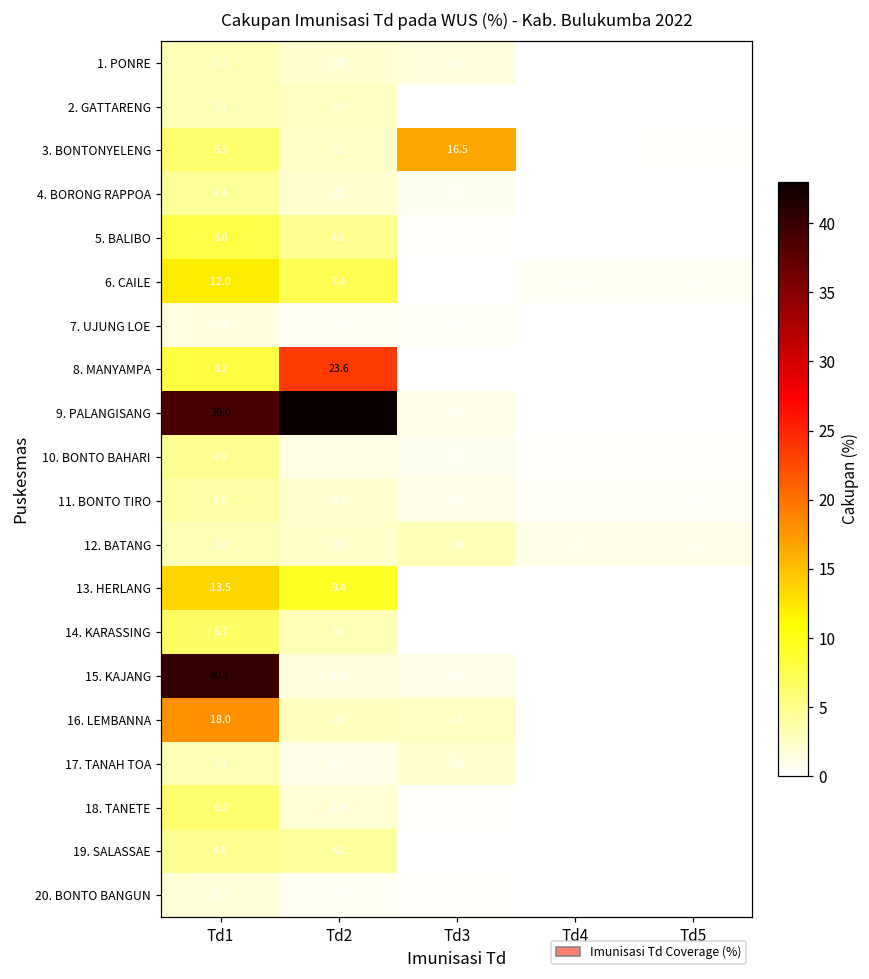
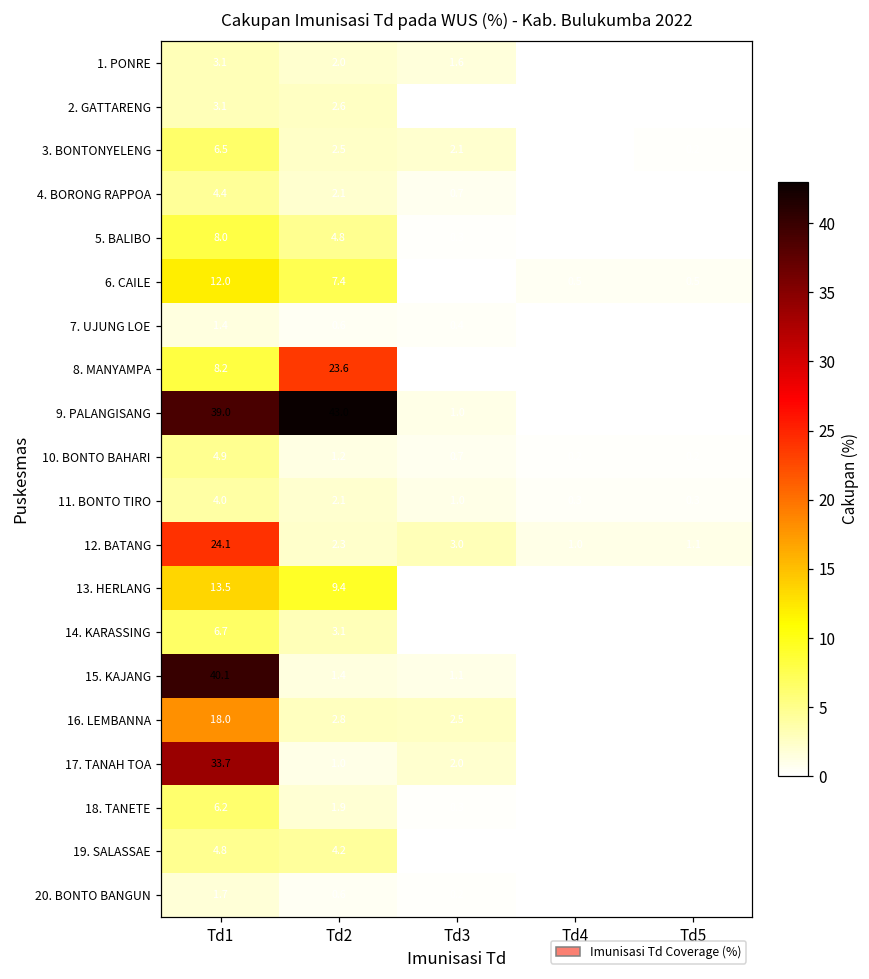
  {
    "1. PONRE": {
      "Td1": 3.1,
      "Td2": 2.0
    },
    "2. GATTARENG": {
      "Td1": 3.1,
      "Td2": 2.6
    },
    "3. BONTONYELENG": {
      "Td1": 6.5,
      "Td2": 2.5,
-     "Td3": 16.5
+     "Td3": 2.1
    },
    "4. BORONG RAPPOA": {
      "Td1": 4.4,
      "Td2": 2.1
    },
    "5. BALIBO": {
      "Td1": 8.0,
      "Td2": 4.8
    },
    "6. CAILE": {
      "Td1": 12.0,
      "Td2": 7.4
    },
    "8. MANYAMPA": {
      "Td1": 8.2,
      "Td2": 23.6
    },
    "9. PALANGISANG": {
      "Td1": 39.0
    },
    "10. BONTO BAHARI": {
      "Td1": 4.9
    },
    "11. BONTO TIRO": {
      "Td1": 4.0,
      "Td2": 2.1
    },
    "12. BATANG": {
-     "Td1": 3.2,
+     "Td1": 24.1,
      "Td2": 2.3,
      "Td3": 3.0
    },
    "13. HERLANG": {
      "Td1": 13.5,
      "Td2": 9.4
    },
    "14. KARASSING": {
      "Td1": 6.7,
      "Td2": 3.1
    },
    "15. KAJANG": {
      "Td1": 40.1
    },
    "16. LEMBANNA": {
      "Td1": 18.0,
      "Td2": 2.8,
      "Td3": 2.5
    },
    "17. TANAH TOA": {
-     "Td1": 3.1,
+     "Td1": 33.7,
      "Td3": 2.0
    },
    "18. TANETE": {
      "Td1": 6.2
    },
    "19. SALASSAE": {
      "Td1": 4.8,
      "Td2": 4.2
    }
  }
